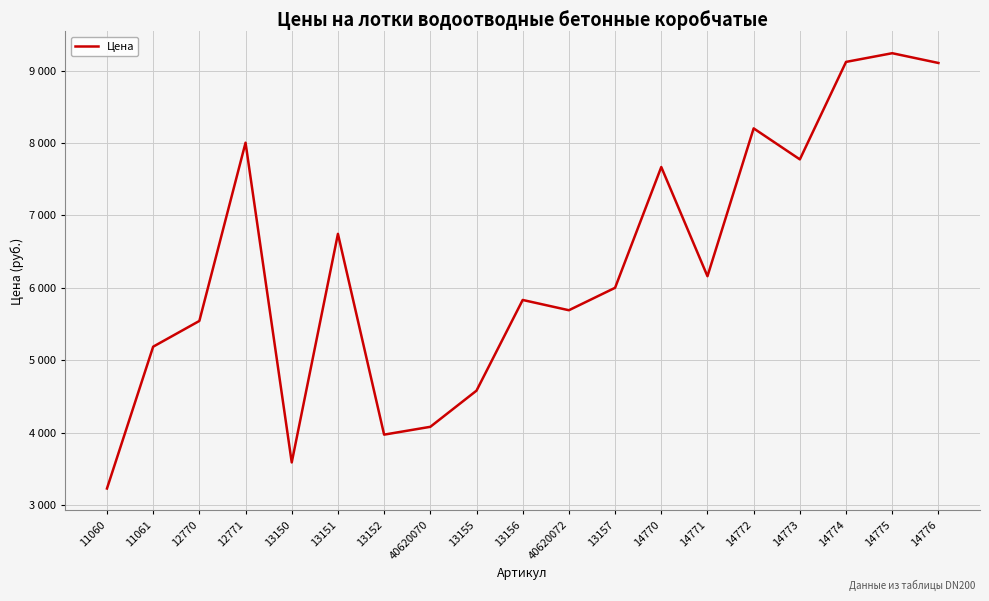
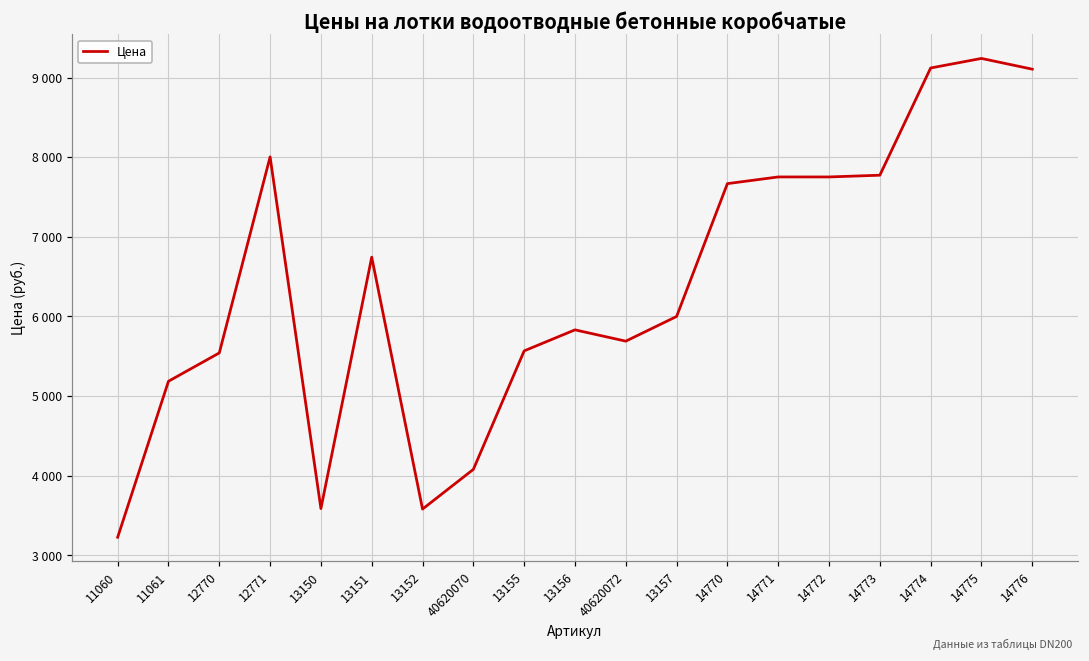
  {
    "11060": 3200,
    "11061": 5200,
    "12770": 5500,
    "12771": 8000,
    "13150": 3600,
    "13151": 6700,
-   "13152": 4000,
+   "13152": 3600,
    "40620070": 4100,
-   "13155": 4600,
+   "13155": 5600,
    "13156": 5800,
    "40620072": 5700,
    "13157": 6000,
    "14770": 7700,
-   "14771": 6200,
-   "14772": 8200,
+   "14771": 7800,
+   "14772": 7800,
    "14773": 7800,
    "14774": 9100,
    "14775": 9200,
    "14776": 9100
  }
